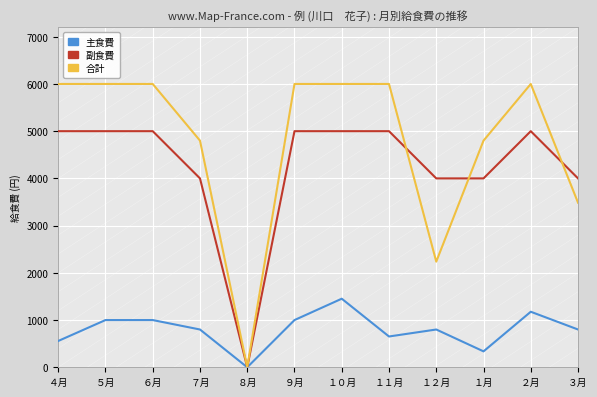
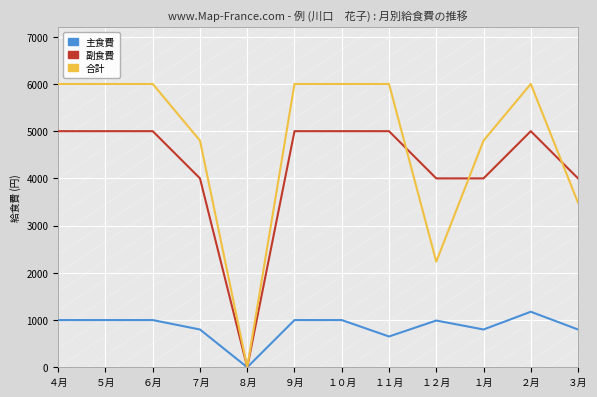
  {
    "主食費": {
-     "４月": 600,
+     "４月": 1000,
      "５月": 1000,
      "６月": 1000,
      "７月": 800,
      "９月": 1000,
-     "１０月": 1500,
+     "１０月": 1000,
      "１１月": 700,
-     "１２月": 800,
-     "１月": 300,
+     "１２月": 1000,
+     "１月": 800,
      "２月": 1200
    },
    "副食費": {
      "４月": 5000,
      "５月": 5000,
      "６月": 5000,
      "７月": 4000,
      "９月": 5000,
      "１０月": 5000,
      "１１月": 5000,
      "１２月": 4000,
      "１月": 4000,
      "２月": 5000
    },
    "合計": {
      "５月": 6000,
      "６月": 6000,
      "７月": 4800,
      "９月": 6000,
      "１０月": 6000,
      "１１月": 6000,
      "１２月": 2200,
      "１月": 4800,
      "２月": 6000,
      "３月": 3500
    }
  }
